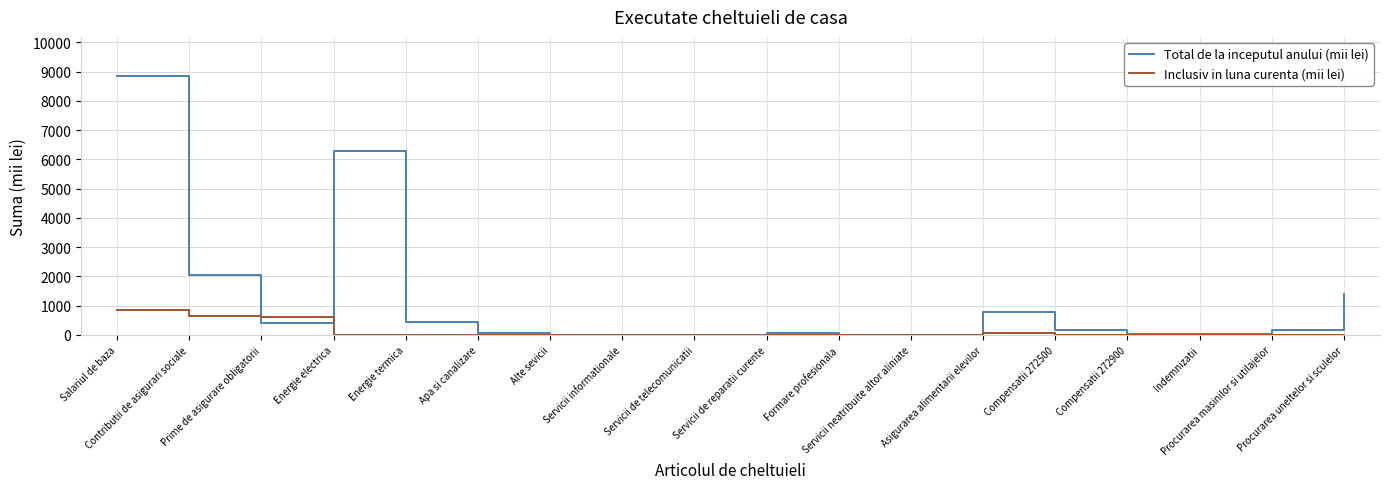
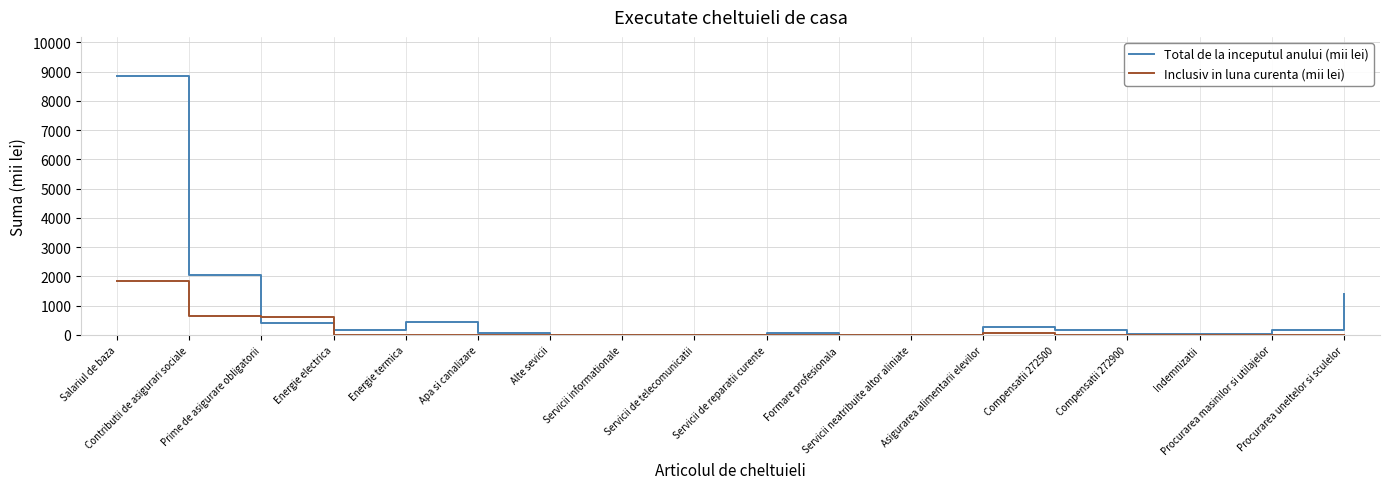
  {
    "Total de la inceputul anului (mii lei)": {
      "Salariul de baza": 8900,
      "Contributii de asigurari sociale": 2000,
      "Prime de asigurare obligatorii": 400,
-     "Energie electrica": 6300,
+     "Energie electrica": 200,
      "Energie termica": 400,
-     "Asigurarea alimentarii elevilor": 800,
+     "Asigurarea alimentarii elevilor": 300,
      "Compensatii 272500": 200,
      "Procurarea masinilor si utilajelor": 200,
      "Procurarea uneltelor si sculelor": 1400
    },
    "Inclusiv in luna curenta (mii lei)": {
-     "Salariul de baza": 900,
+     "Salariul de baza": 1800,
      "Contributii de asigurari sociale": 600,
      "Prime de asigurare obligatorii": 600,
      "Energie electrica": 0,
      "Energie termica": 0,
      "Asigurarea alimentarii elevilor": 100,
      "Compensatii 272500": 0,
      "Procurarea masinilor si utilajelor": 0,
      "Procurarea uneltelor si sculelor": 0
    }
  }
